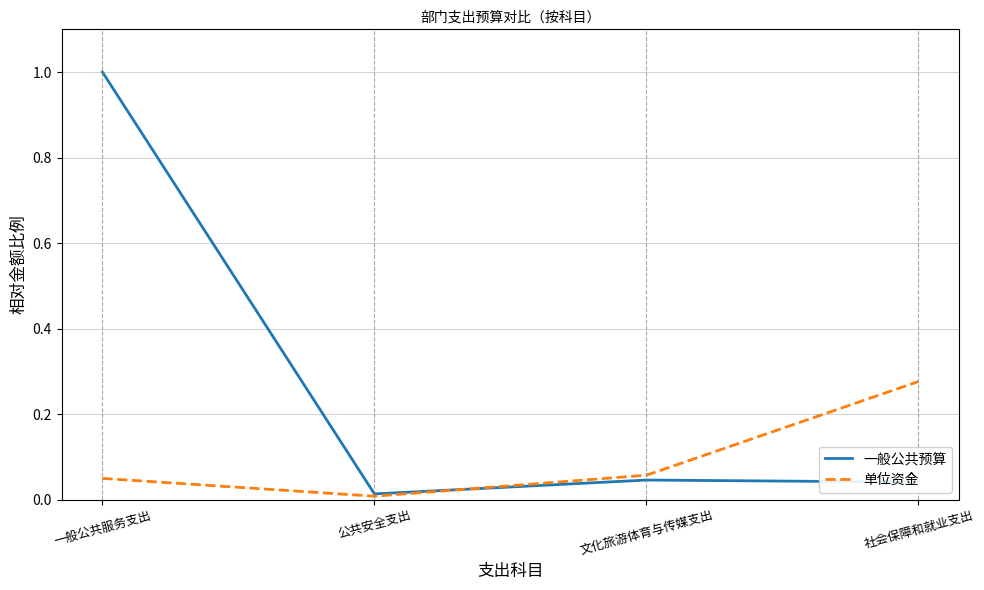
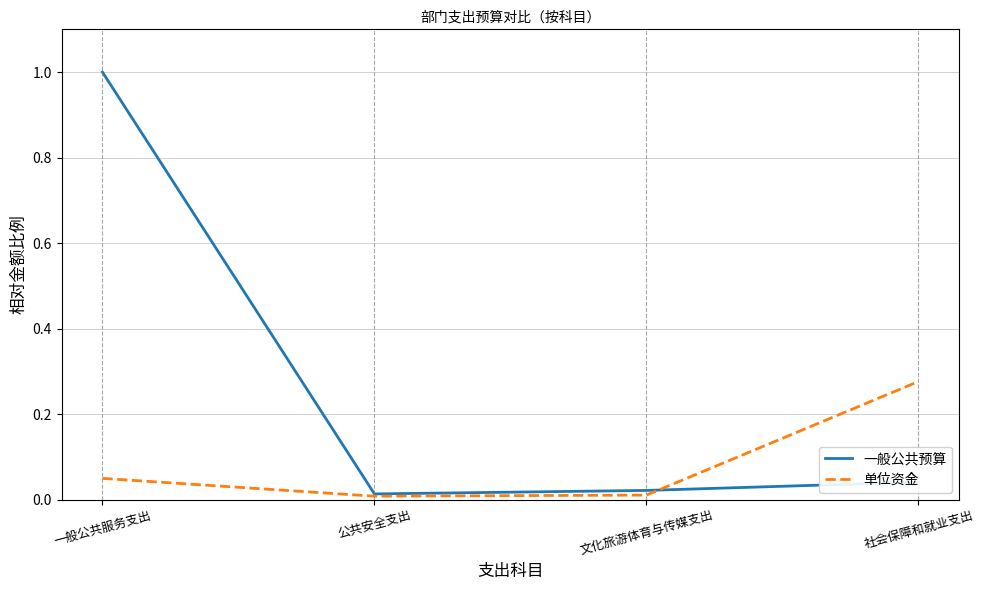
  {
    "一般公共预算": {
      "一般公共服务支出": 1.00,
-     "文化旅游体育与传媒支出": 0.05
+     "文化旅游体育与传媒支出": 0.02
    },
    "单位资金": {
      "一般公共服务支出": 0.05,
-     "文化旅游体育与传媒支出": 0.06,
+     "文化旅游体育与传媒支出": 0.01,
      "社会保障和就业支出": 0.28
    }
  }
